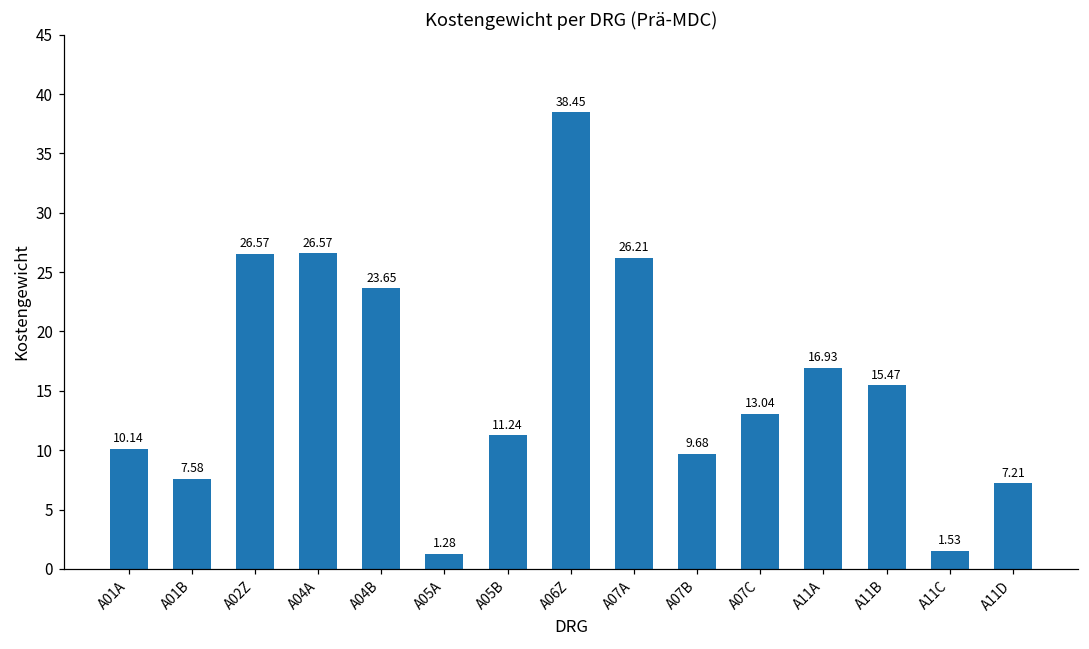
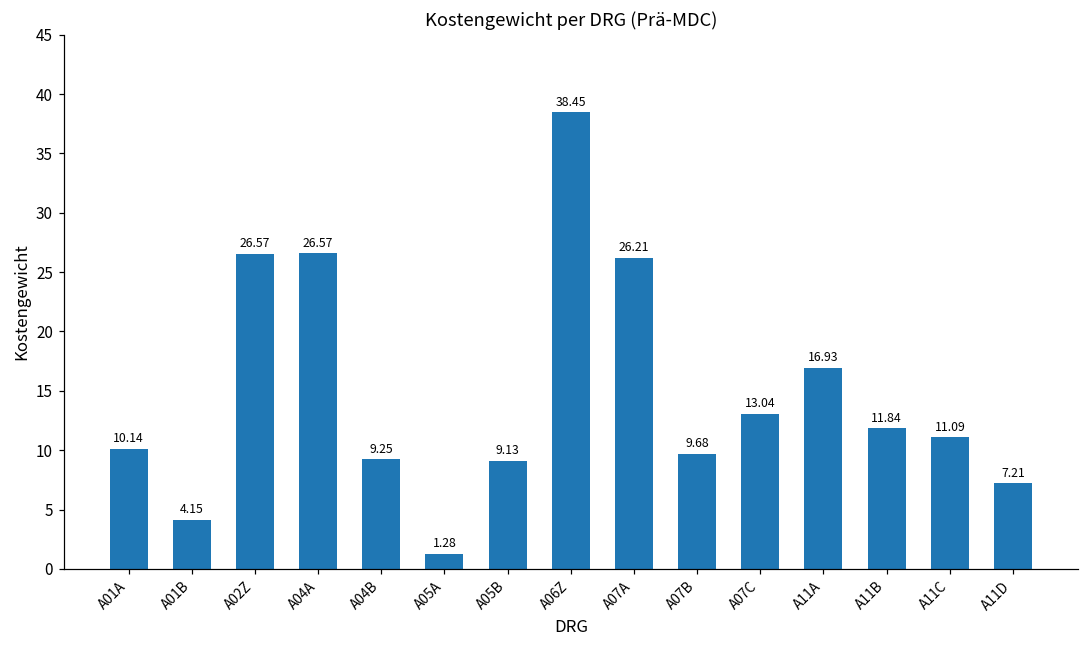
  {
    "A01A": 10.14,
-   "A01B": 7.58,
+   "A01B": 4.15,
    "A02Z": 26.57,
    "A04A": 26.57,
-   "A04B": 23.65,
+   "A04B": 9.25,
    "A05A": 1.28,
-   "A05B": 11.24,
+   "A05B": 9.13,
    "A06Z": 38.45,
    "A07A": 26.21,
    "A07B": 9.68,
    "A07C": 13.04,
    "A11A": 16.93,
-   "A11B": 15.47,
-   "A11C": 1.53,
+   "A11B": 11.84,
+   "A11C": 11.09,
    "A11D": 7.21
  }
